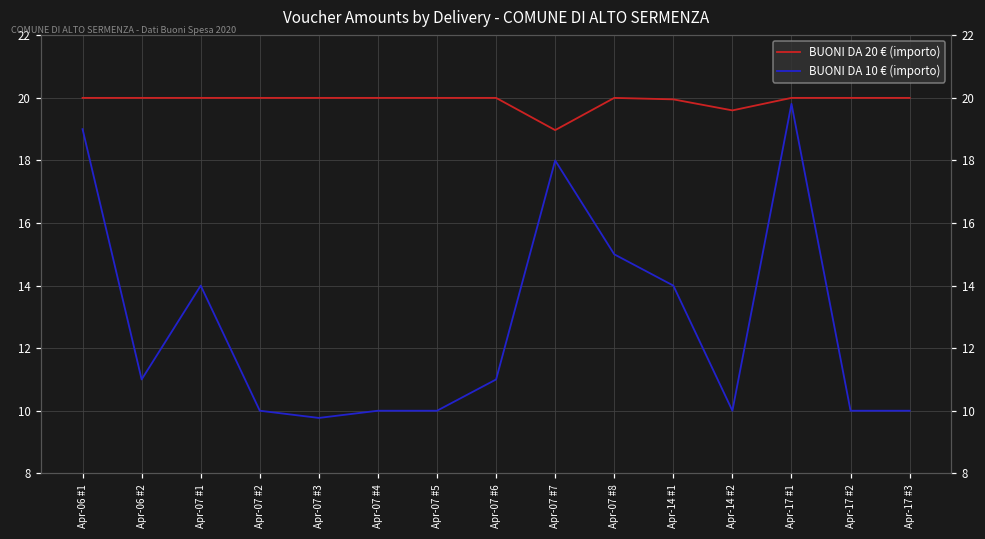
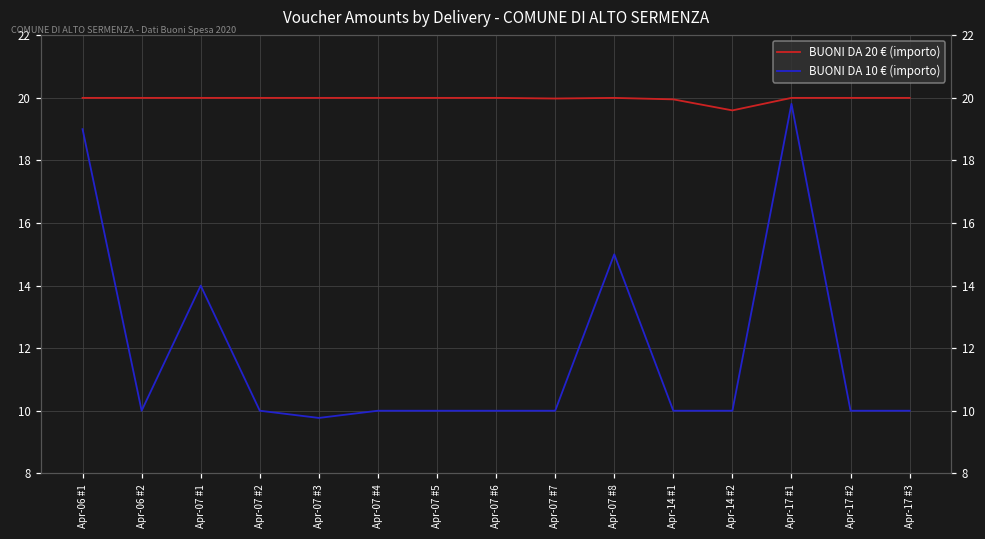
  {
    "BUONI DA 20 € (importo)": {
      "Apr-06 #1": 20.0,
      "Apr-06 #2": 20.0,
      "Apr-07 #1": 20.0,
      "Apr-07 #2": 20.0,
      "Apr-07 #3": 20.0,
      "Apr-07 #4": 20.0,
      "Apr-07 #5": 20.0,
      "Apr-07 #6": 20.0,
-     "Apr-07 #7": 19.0,
+     "Apr-07 #7": 20.0,
      "Apr-07 #8": 20.0,
      "Apr-14 #1": 20.0,
      "Apr-14 #2": 19.6,
      "Apr-17 #1": 20.0,
      "Apr-17 #2": 20.0,
      "Apr-17 #3": 20.0
    },
    "BUONI DA 10 € (importo)": {
      "Apr-06 #1": 19,
-     "Apr-06 #2": 11,
+     "Apr-06 #2": 10,
      "Apr-07 #1": 14,
      "Apr-07 #2": 10,
      "Apr-07 #3": 9.8,
      "Apr-07 #4": 10,
      "Apr-07 #5": 10,
-     "Apr-07 #6": 11,
-     "Apr-07 #7": 18,
+     "Apr-07 #6": 10,
+     "Apr-07 #7": 10,
      "Apr-07 #8": 15,
-     "Apr-14 #1": 14,
+     "Apr-14 #1": 10,
      "Apr-14 #2": 10,
      "Apr-17 #1": 19.8,
      "Apr-17 #2": 10,
      "Apr-17 #3": 10
    }
  }
